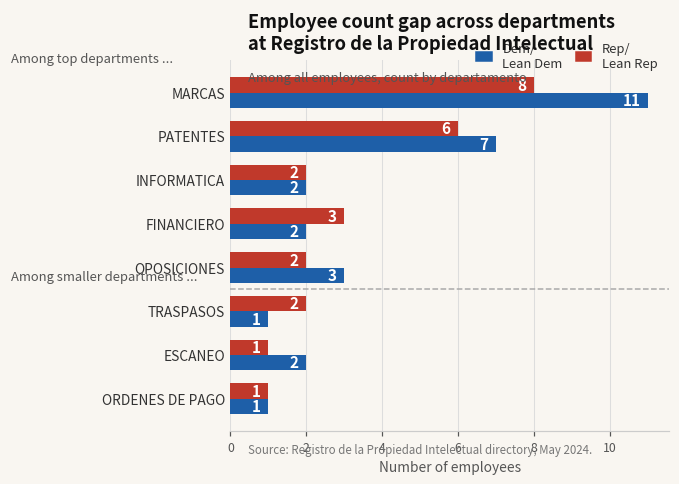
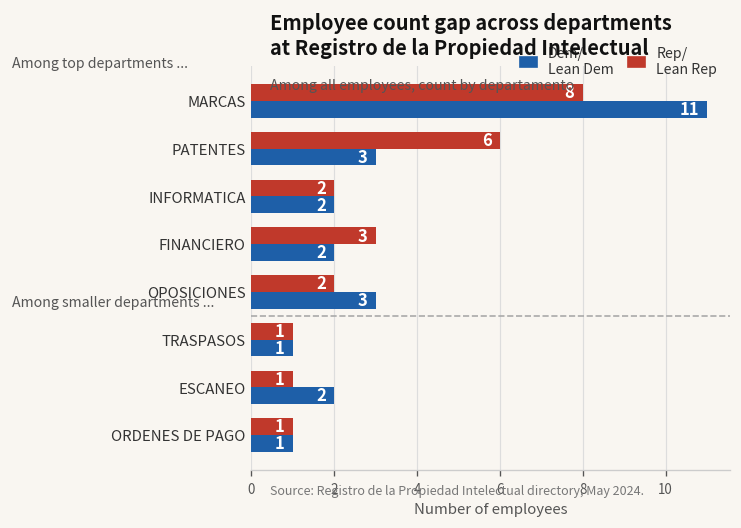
  {
    "Dem/ Lean Dem": {
      "MARCAS": 11,
-     "PATENTES": 7,
+     "PATENTES": 3,
      "INFORMATICA": 2,
      "FINANCIERO": 2,
      "OPOSICIONES": 3,
      "TRASPASOS": 1,
      "ESCANEO": 2,
      "ORDENES DE PAGO": 1
    },
    "Rep/ Lean Rep": {
      "MARCAS": 8,
      "PATENTES": 6,
      "INFORMATICA": 2,
      "FINANCIERO": 3,
      "OPOSICIONES": 2,
-     "TRASPASOS": 2,
+     "TRASPASOS": 1,
      "ESCANEO": 1,
      "ORDENES DE PAGO": 1
    }
  }
